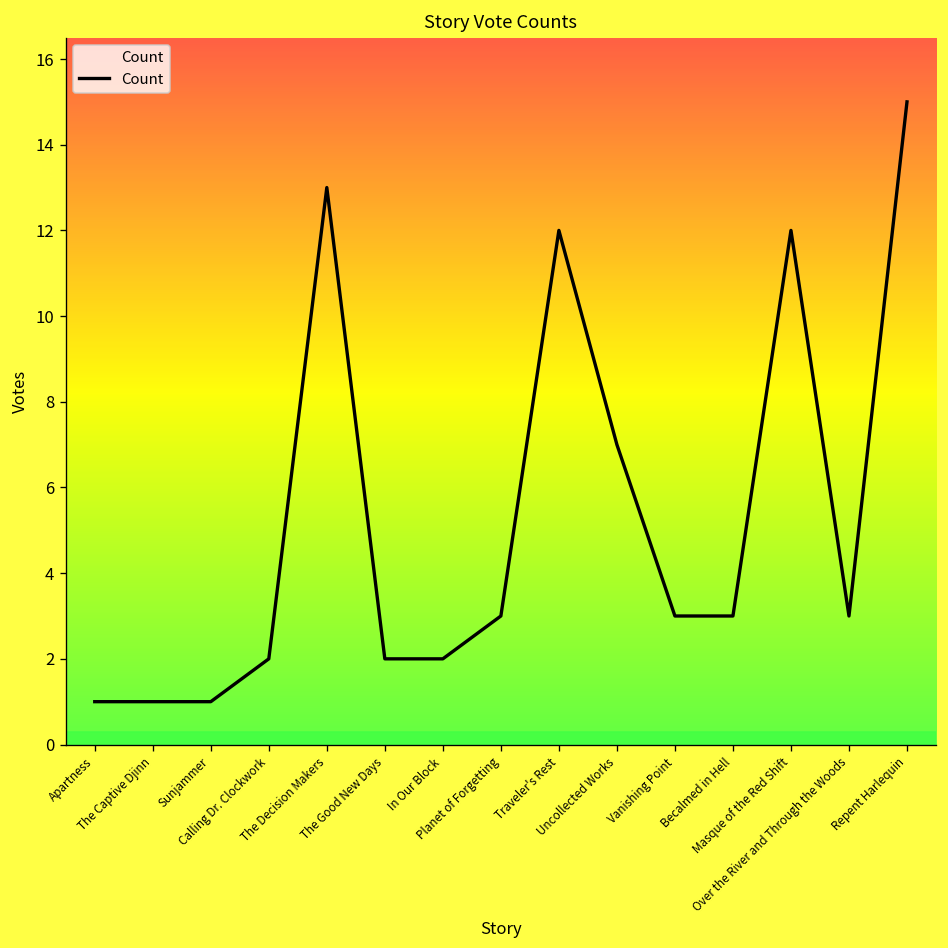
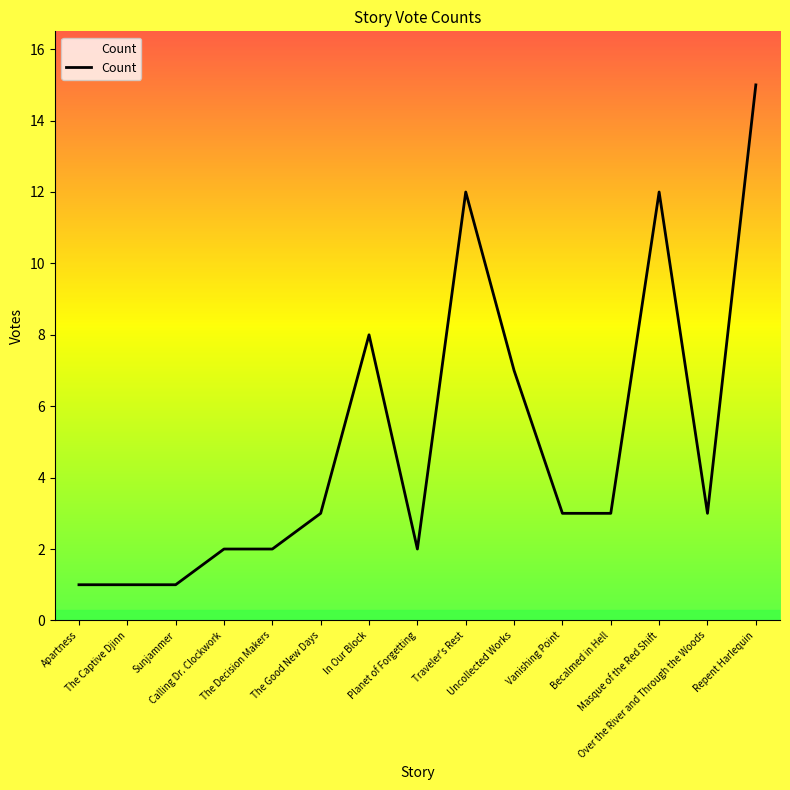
  {
    "Apartness": 1,
    "The Captive Djinn": 1,
    "Sunjammer": 1,
    "Calling Dr. Clockwork": 2,
-   "The Decision Makers": 13,
-   "The Good New Days": 2,
-   "In Our Block": 2,
-   "Planet of Forgetting": 3,
+   "The Decision Makers": 2,
+   "The Good New Days": 3,
+   "In Our Block": 8,
+   "Planet of Forgetting": 2,
    "Traveler's Rest": 12,
    "Uncollected Works": 7,
    "Vanishing Point": 3,
    "Becalmed in Hell": 3,
    "Masque of the Red Shift": 12,
    "Over the River and Through the Woods": 3,
    "Repent Harlequin": 15
  }
